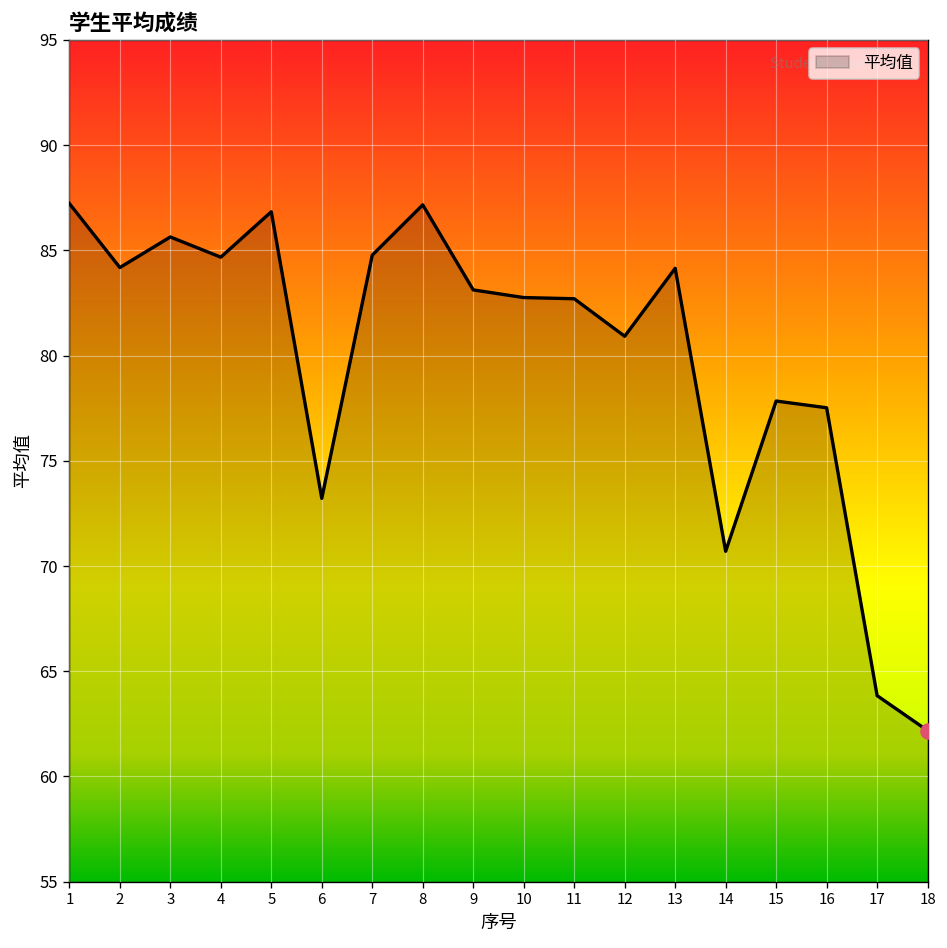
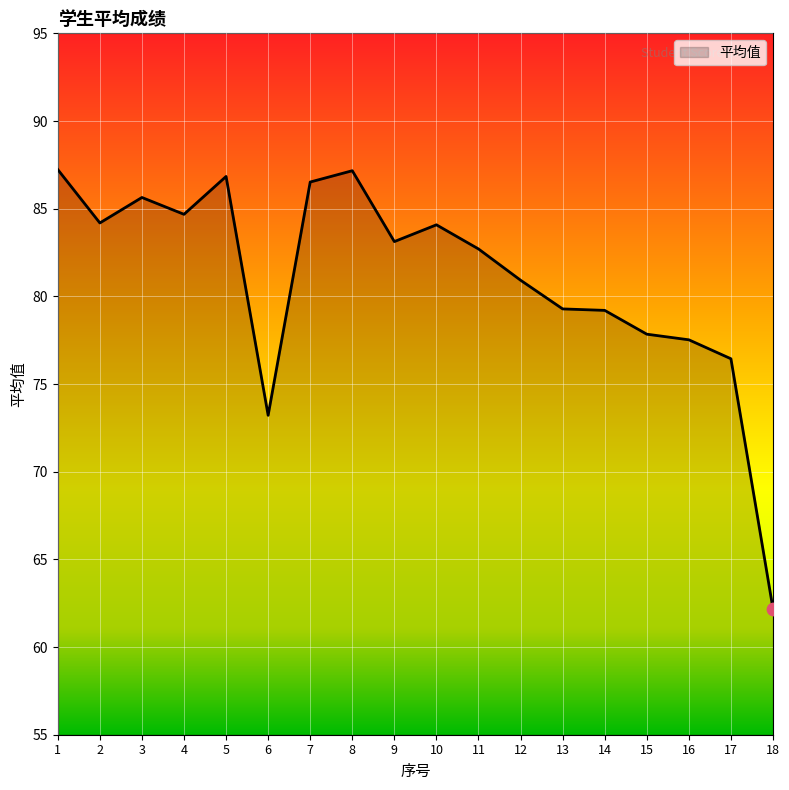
  {
    "平均值": {
      "1": 87.2,
      "2": 84.2,
      "3": 85.6,
      "4": 84.7,
      "5": 86.8,
      "6": 73.2,
-     "7": 84.8,
+     "7": 86.5,
      "8": 87.2,
      "9": 83.1,
-     "10": 82.8,
+     "10": 84.1,
      "11": 82.7,
      "12": 80.9,
-     "13": 84.2,
-     "14": 70.7,
+     "13": 79.3,
+     "14": 79.2,
      "15": 77.8,
      "16": 77.5,
-     "17": 63.8
+     "17": 76.4
    }
  }
